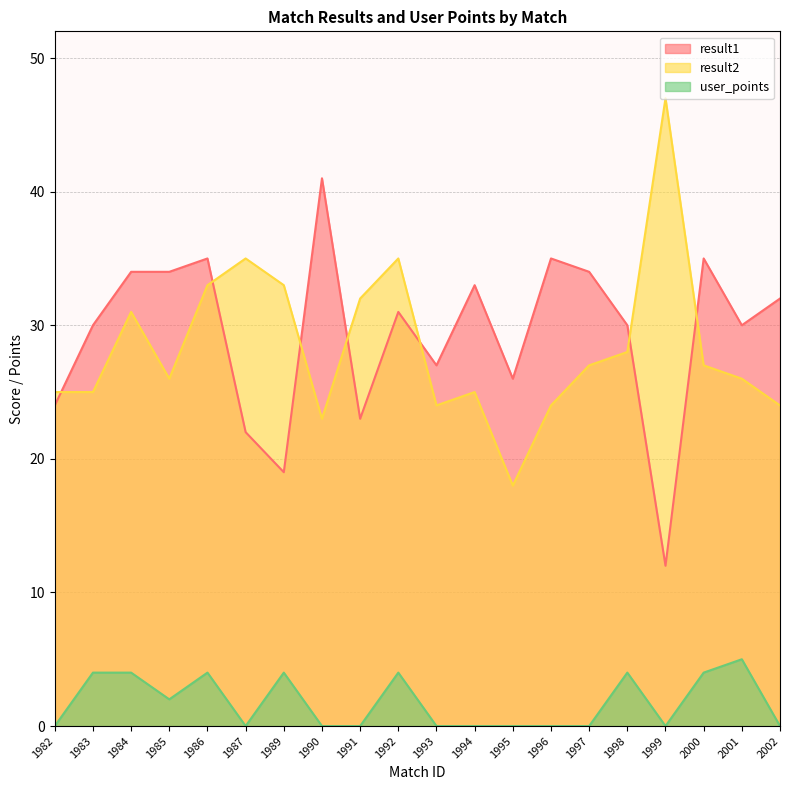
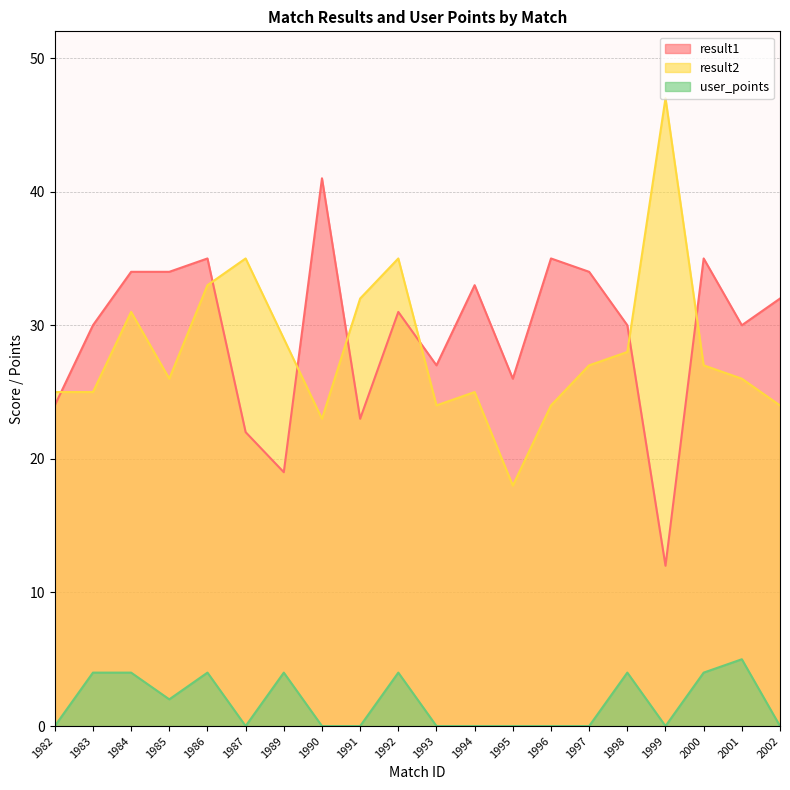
  {
    "result1": {
      "1982": 24,
      "1983": 30,
      "1984": 34,
      "1985": 34,
      "1986": 35,
      "1987": 22,
      "1989": 19,
      "1990": 41,
      "1991": 23,
      "1992": 31,
      "1993": 27,
      "1994": 33,
      "1995": 26,
      "1996": 35,
      "1997": 34,
      "1998": 30,
      "1999": 12,
      "2000": 35,
      "2001": 30,
      "2002": 32
    },
    "result2": {
      "1982": 25,
      "1983": 25,
      "1984": 31,
      "1985": 26,
      "1986": 33,
      "1987": 35,
-     "1989": 33,
+     "1989": 29,
      "1990": 23,
      "1991": 32,
      "1992": 35,
      "1993": 24,
      "1994": 25,
      "1995": 18,
      "1996": 24,
      "1997": 27,
      "1998": 28,
      "2000": 27,
      "2001": 26,
      "2002": 24
    },
    "user_points": {
      "1982": 0,
      "1983": 4,
      "1984": 4,
      "1985": 2,
      "1986": 4,
      "1987": 0,
      "1989": 4,
      "1990": 0,
      "1991": 0,
      "1992": 4,
      "1993": 0,
      "1994": 0,
      "1995": 0,
      "1996": 0,
      "1997": 0,
      "1998": 4,
      "1999": 0,
      "2000": 4,
      "2001": 5,
      "2002": 0
    }
  }
